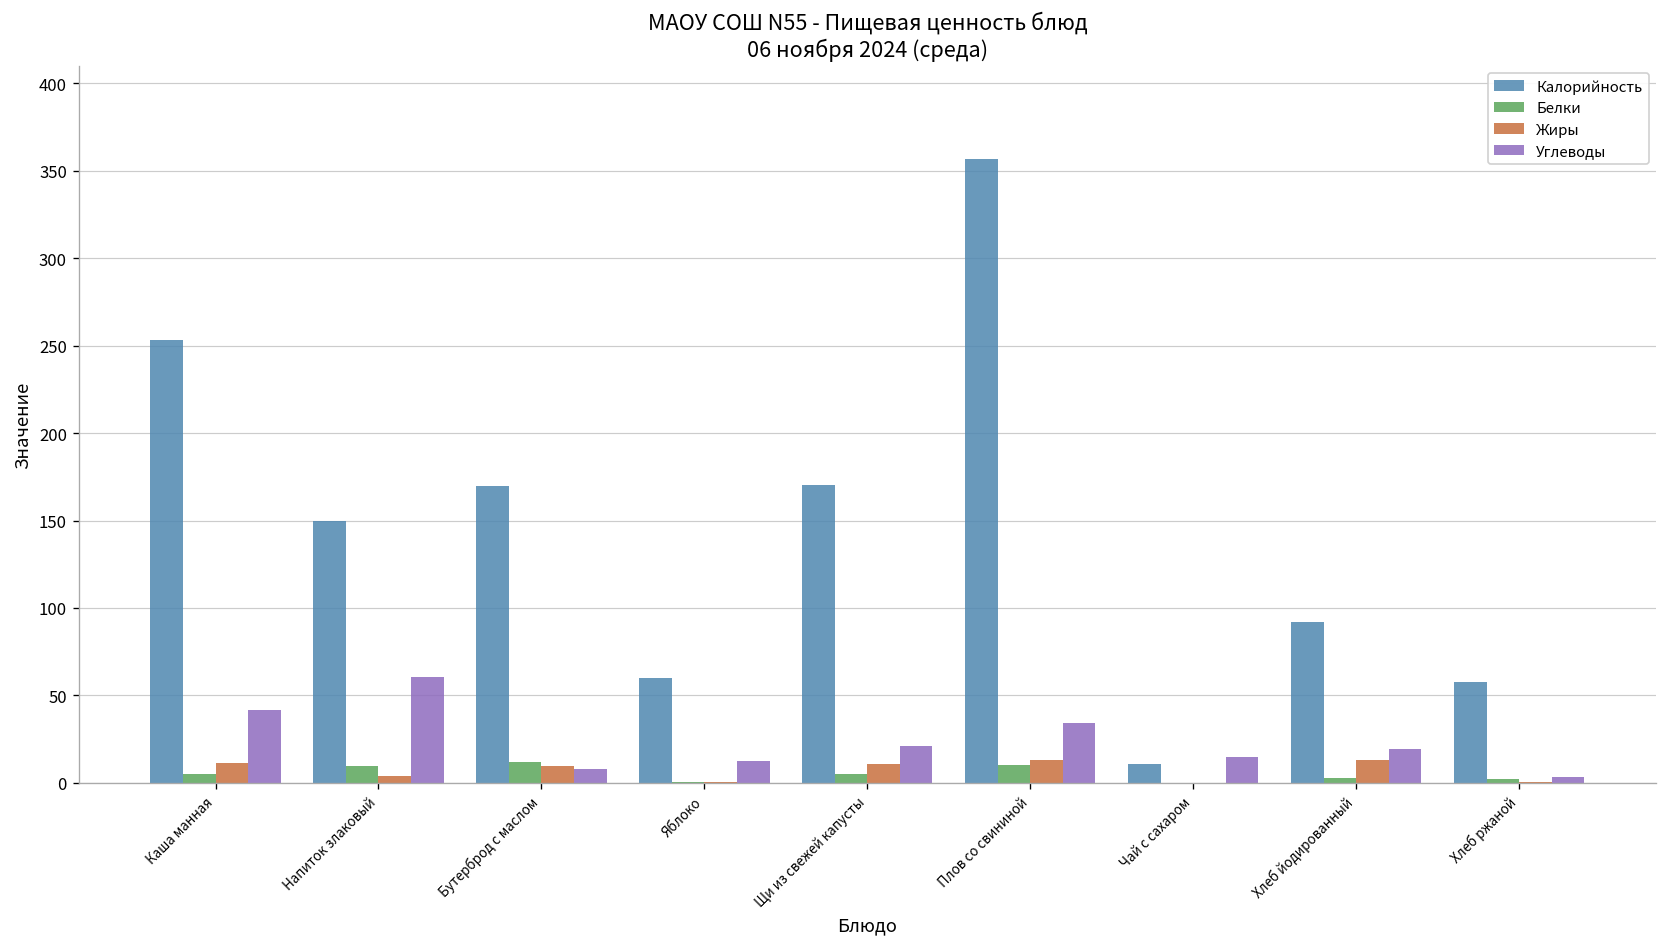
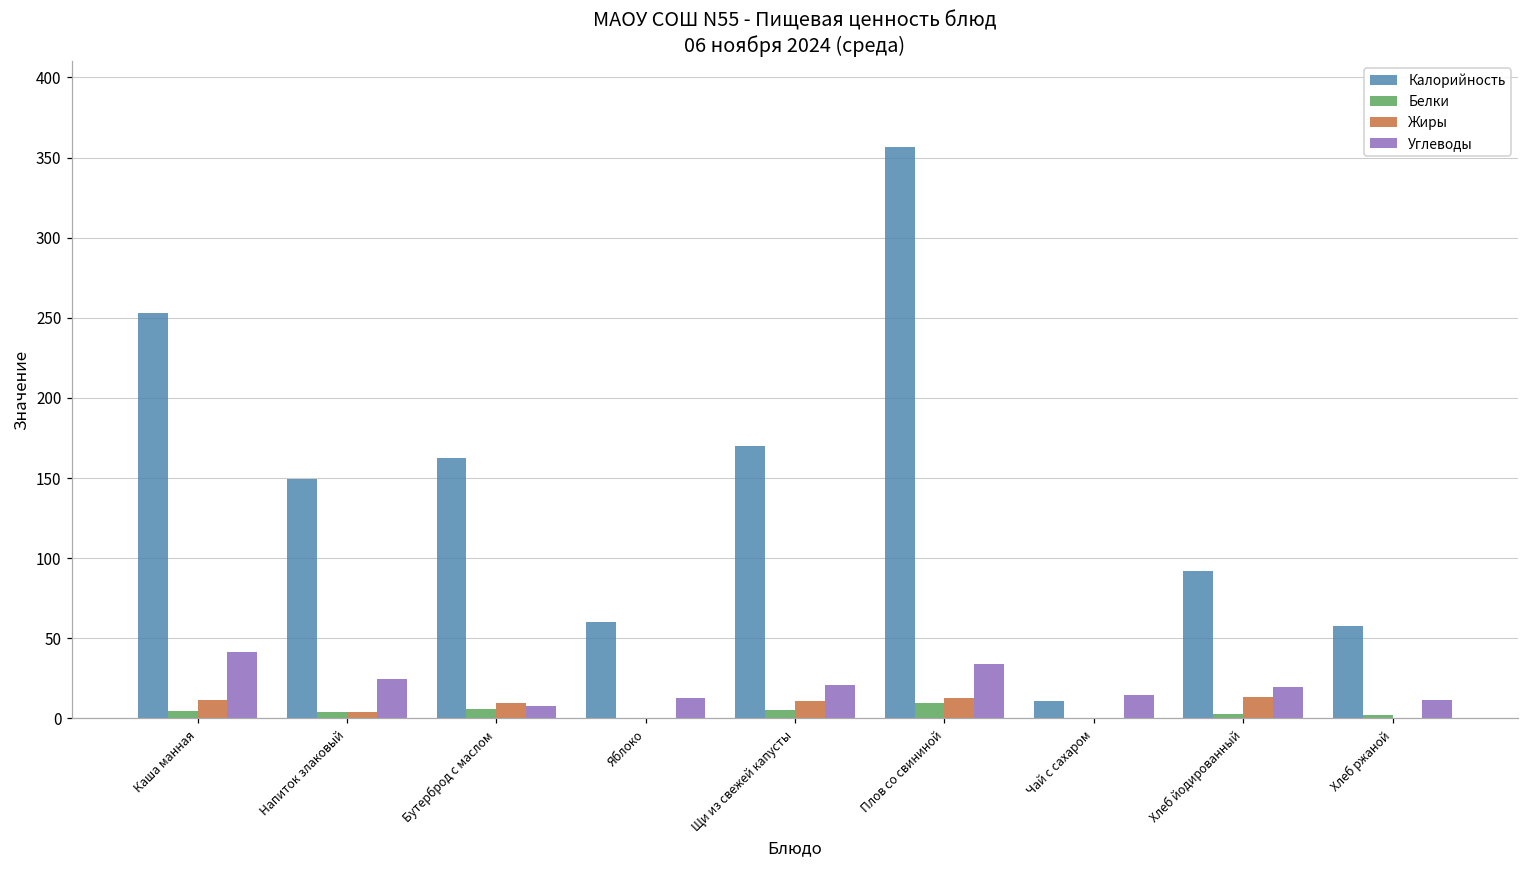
  {
    "Калорийность": {
      "Каша манная": 253,
      "Напиток злаковый": 150,
-     "Бутерброд с маслом": 170,
+     "Бутерброд с маслом": 163,
      "Яблоко": 60,
      "Щи из свежей капусты": 170,
      "Плов со свининой": 357,
      "Чай с сахаром": 11,
      "Хлеб йодированный": 92,
      "Хлеб ржаной": 58
    },
    "Белки": {
      "Каша манная": 5,
-     "Напиток злаковый": 10,
-     "Бутерброд с маслом": 12,
+     "Напиток злаковый": 4,
+     "Бутерброд с маслом": 6,
      "Щи из свежей капусты": 5,
      "Плов со свининой": 10,
      "Хлеб йодированный": 3,
      "Хлеб ржаной": 2
    },
    "Жиры": {
      "Каша манная": 11,
      "Напиток злаковый": 4,
      "Бутерброд с маслом": 9,
      "Щи из свежей капусты": 11,
      "Плов со свининой": 13,
      "Чай с сахаром": 0,
      "Хлеб йодированный": 13
    },
    "Углеводы": {
      "Каша манная": 41,
-     "Напиток злаковый": 60,
+     "Напиток злаковый": 24,
      "Бутерброд с маслом": 8,
      "Яблоко": 13,
      "Щи из свежей капусты": 21,
      "Плов со свининой": 34,
      "Чай с сахаром": 15,
      "Хлеб йодированный": 19,
-     "Хлеб ржаной": 3
+     "Хлеб ржаной": 12
    }
  }
